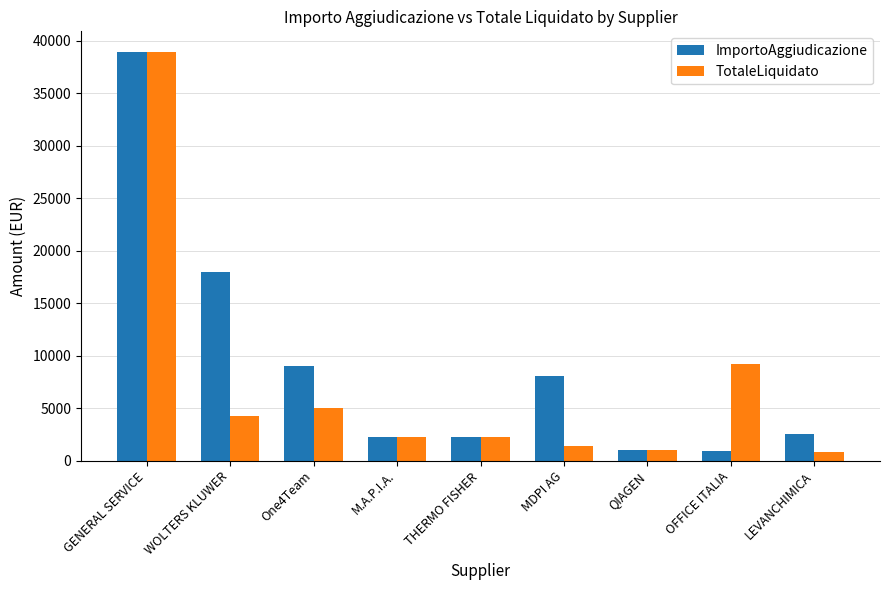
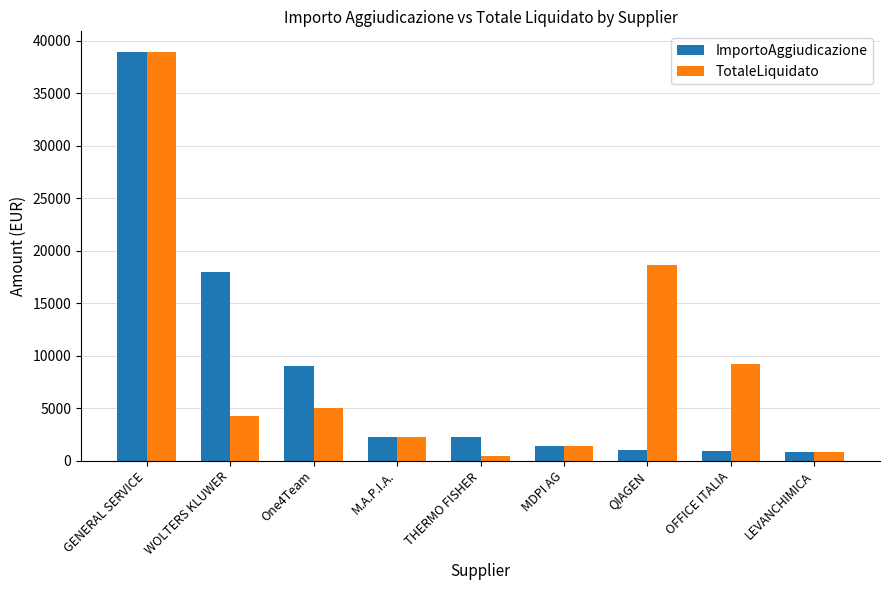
  {
    "ImportoAggiudicazione": {
      "GENERAL SERVICE": 39000,
      "WOLTERS KLUWER": 18000,
      "One4Team": 9000,
      "M.A.P.I.A.": 2300,
      "THERMO FISHER": 2300,
-     "MDPI AG": 8100,
+     "MDPI AG": 1400,
      "QIAGEN": 1000,
      "OFFICE ITALIA": 900,
-     "LEVANCHIMICA": 2600
+     "LEVANCHIMICA": 900
    },
    "TotaleLiquidato": {
      "GENERAL SERVICE": 39000,
      "WOLTERS KLUWER": 4200,
      "One4Team": 5100,
      "M.A.P.I.A.": 2300,
-     "THERMO FISHER": 2300,
+     "THERMO FISHER": 400,
      "MDPI AG": 1400,
-     "QIAGEN": 1000,
+     "QIAGEN": 18700,
      "OFFICE ITALIA": 9200,
      "LEVANCHIMICA": 900
    }
  }
